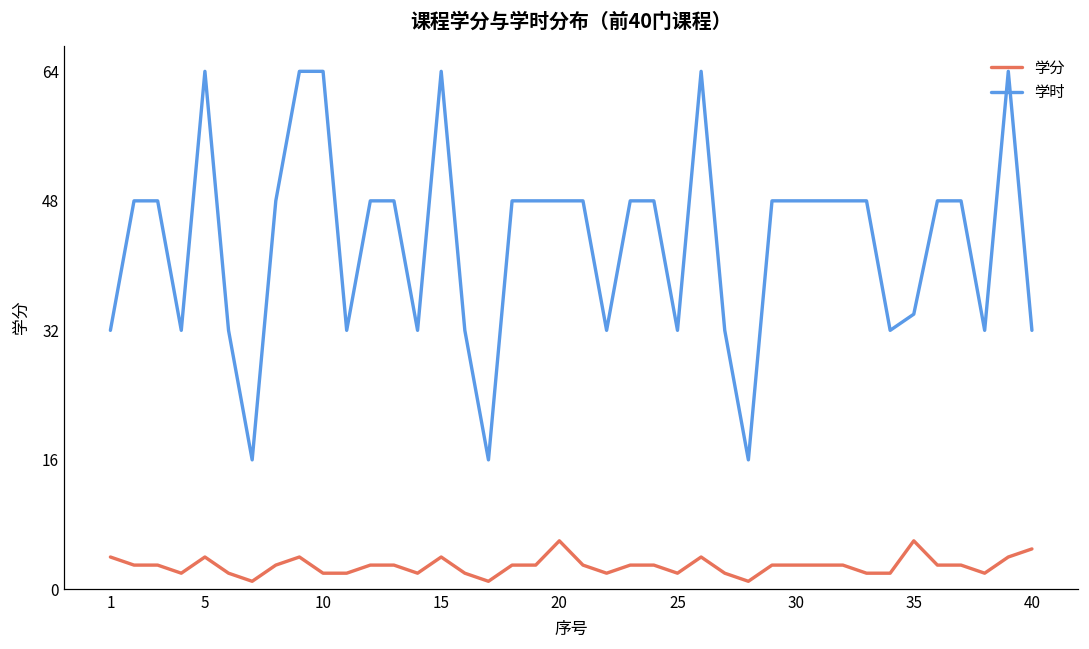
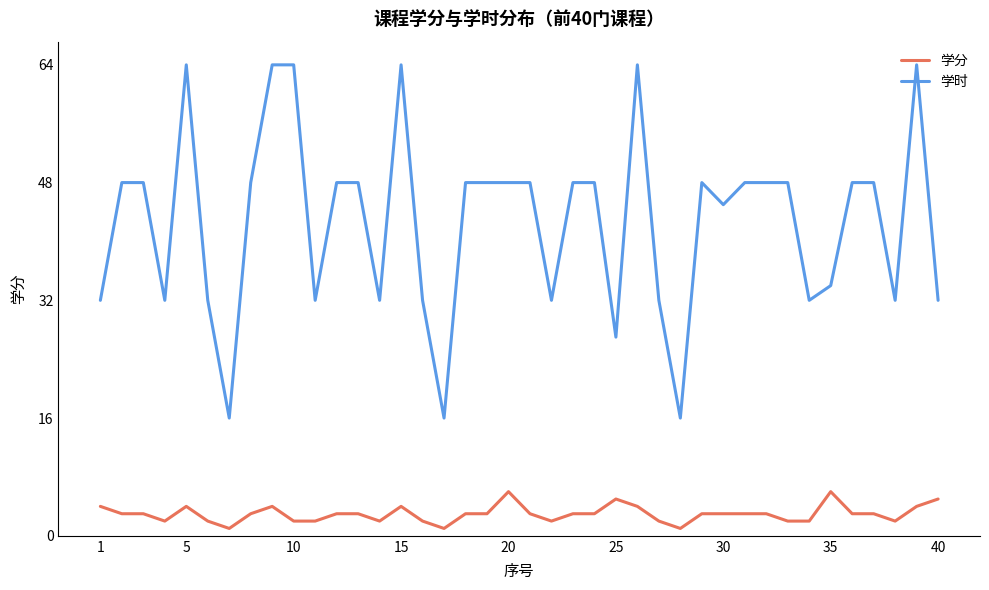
  {
    "学分": {
      "1": 4,
      "5": 4,
      "10": 2,
      "15": 4,
      "20": 6,
-     "25": 2,
+     "25": 5,
      "30": 3,
      "35": 6,
      "40": 5
    },
    "学时": {
      "1": 32,
      "5": 64,
      "10": 64,
      "15": 64,
      "20": 48,
-     "25": 32,
-     "30": 48,
+     "25": 27,
+     "30": 45,
      "35": 34,
      "40": 32
    }
  }
